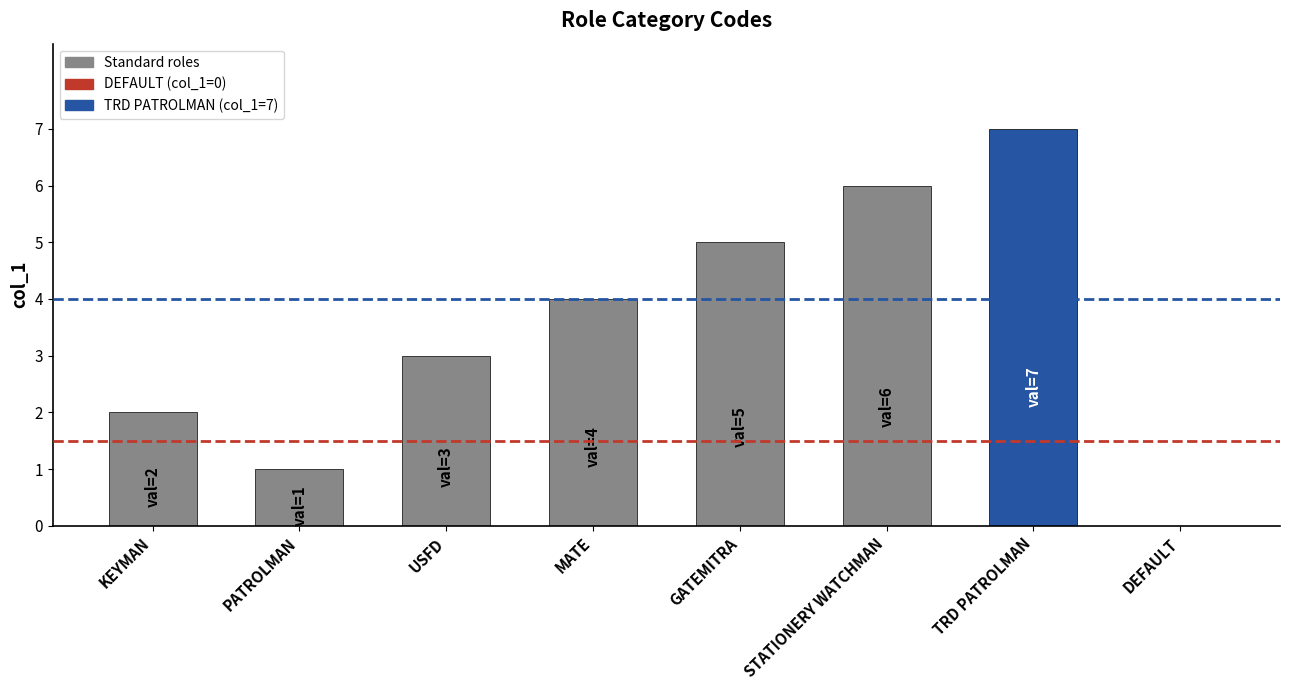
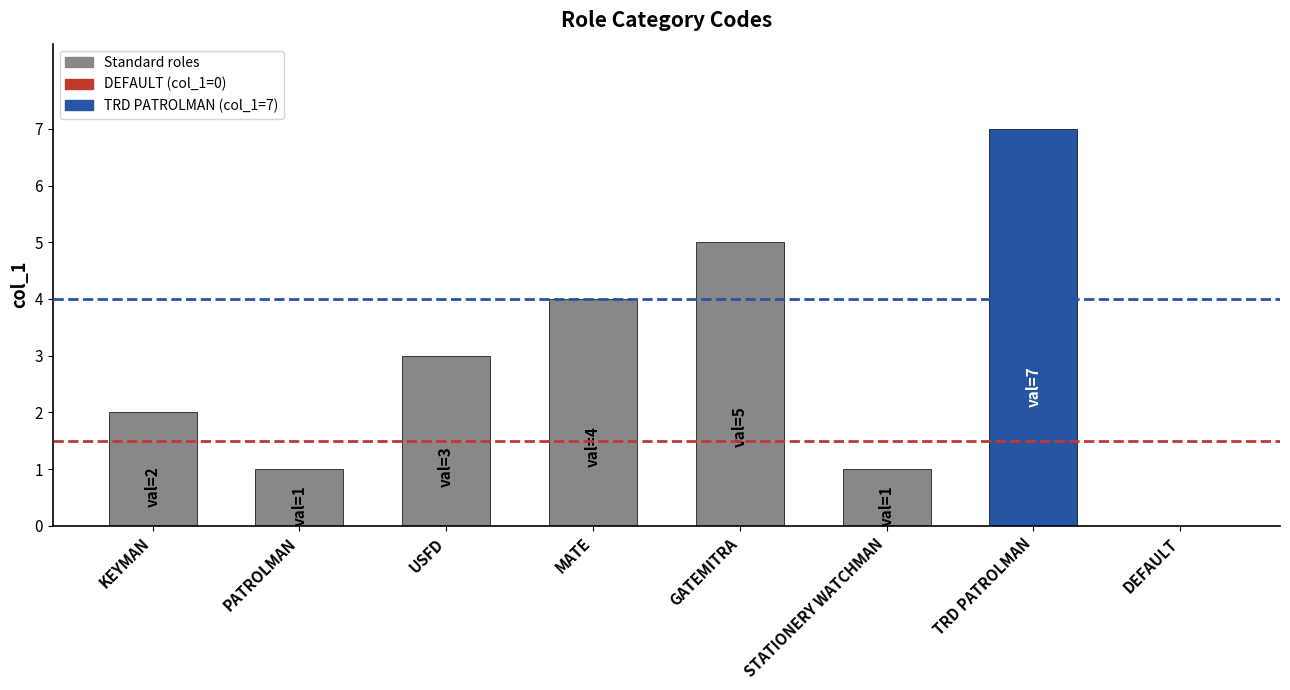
  {
    "KEYMAN": 2,
    "PATROLMAN": 1,
    "USFD": 3,
    "MATE": 4,
    "GATEMITRA": 5,
-   "STATIONERY WATCHMAN": 6,
+   "STATIONERY WATCHMAN": 1,
    "TRD PATROLMAN": 7
  }
